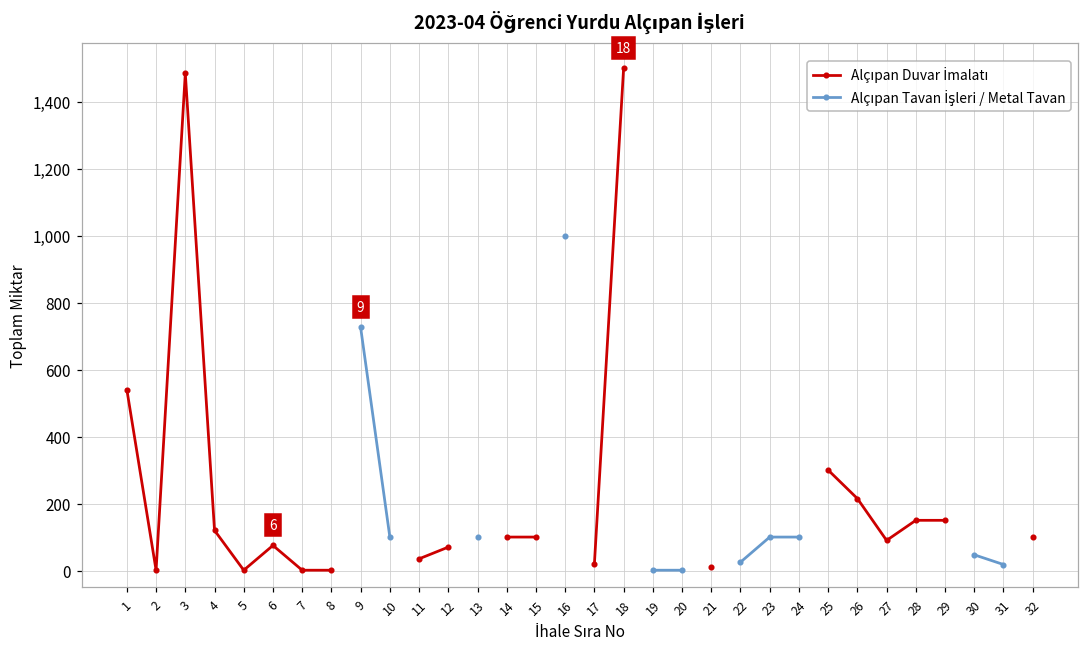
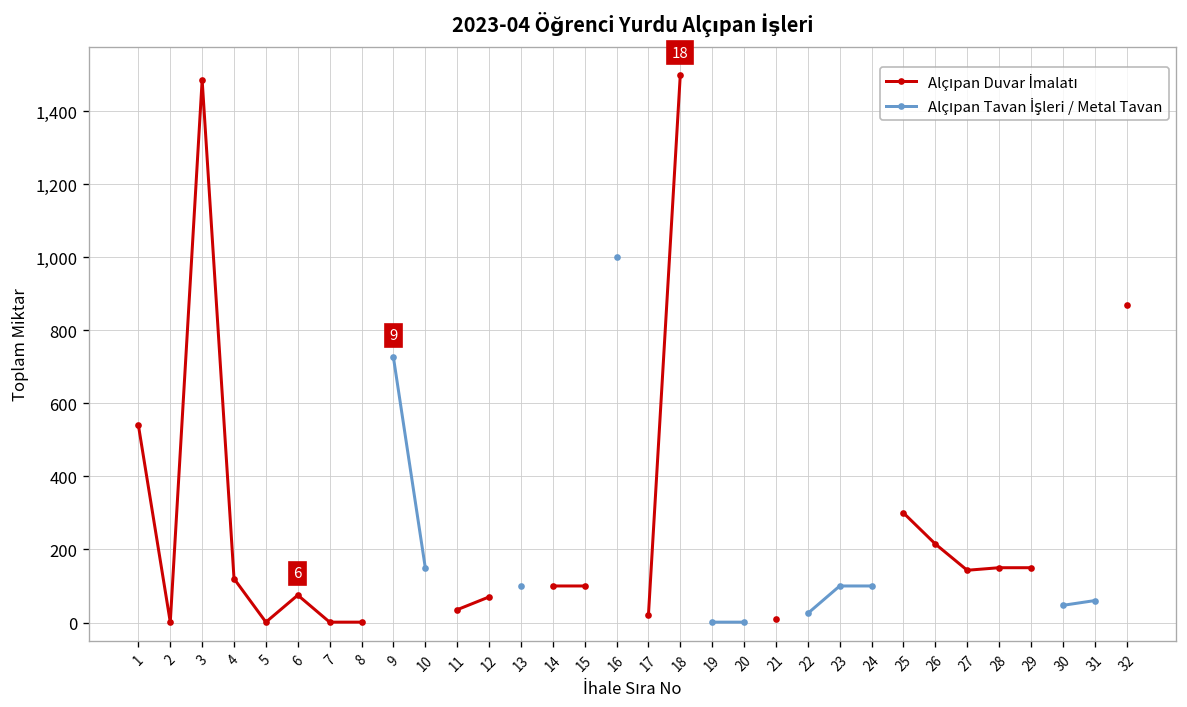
  {
    "Alçıpan Duvar İmalatı": {
      "1": "540",
      "2": "0",
      "3": "1,490",
      "4": "120",
      "5": "0",
      "7": "0",
      "8": "0",
      "11": "40",
      "12": "70",
      "14": "100",
      "15": "100",
      "17": "20",
      "21": "10",
      "25": "300",
      "26": "220",
-     "27": "90",
+     "27": "140",
      "28": "150",
      "29": "150",
-     "32": "100"
+     "32": "870"
    },
    "Alçıpan Tavan İşleri / Metal Tavan": {
-     "10": "100",
+     "10": "150",
      "13": "100",
      "16": "1,000",
      "19": "0",
      "20": "0",
      "22": "30",
      "23": "100",
      "24": "100",
      "30": "50",
-     "31": "20"
+     "31": "60"
    }
  }
